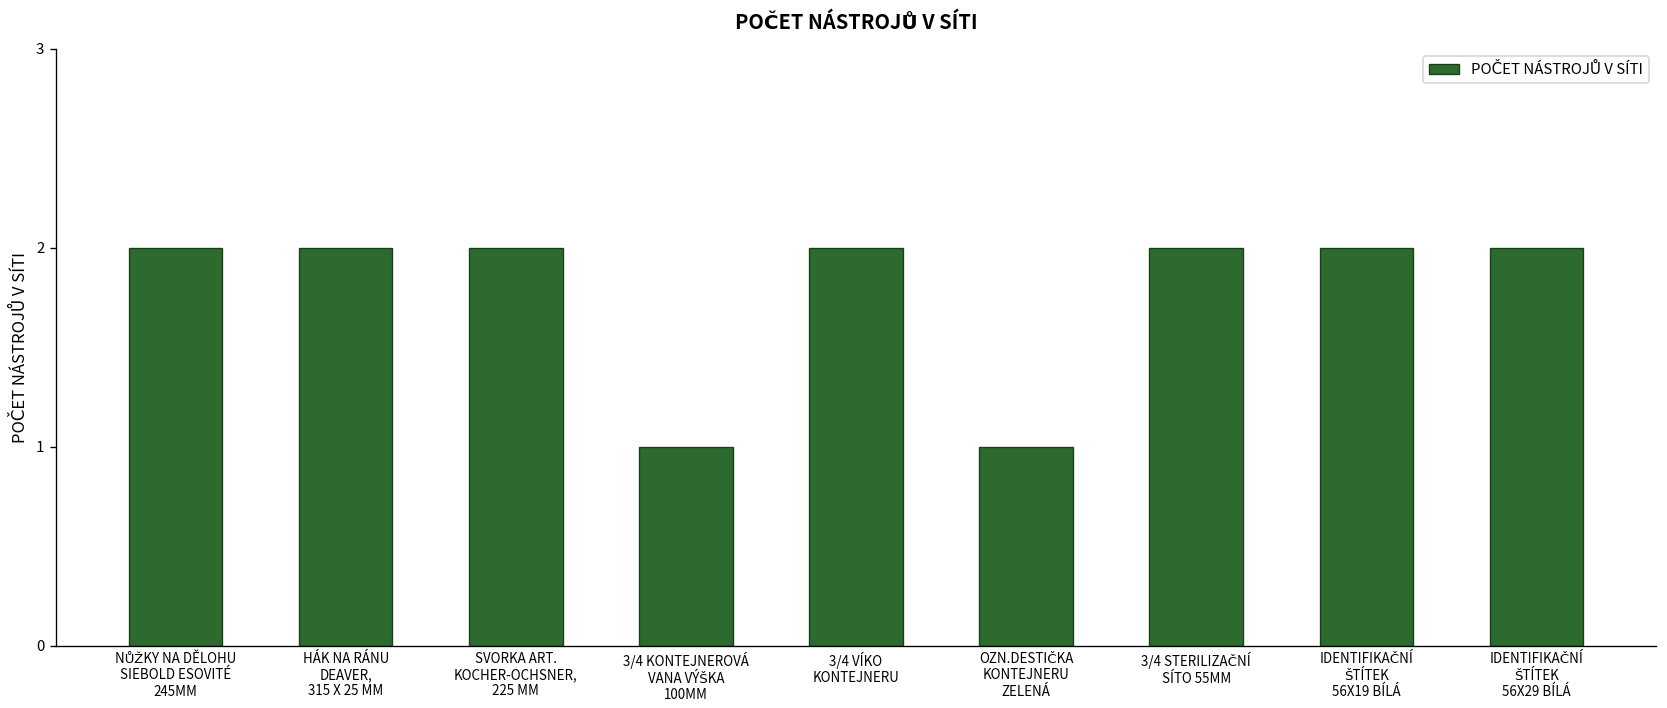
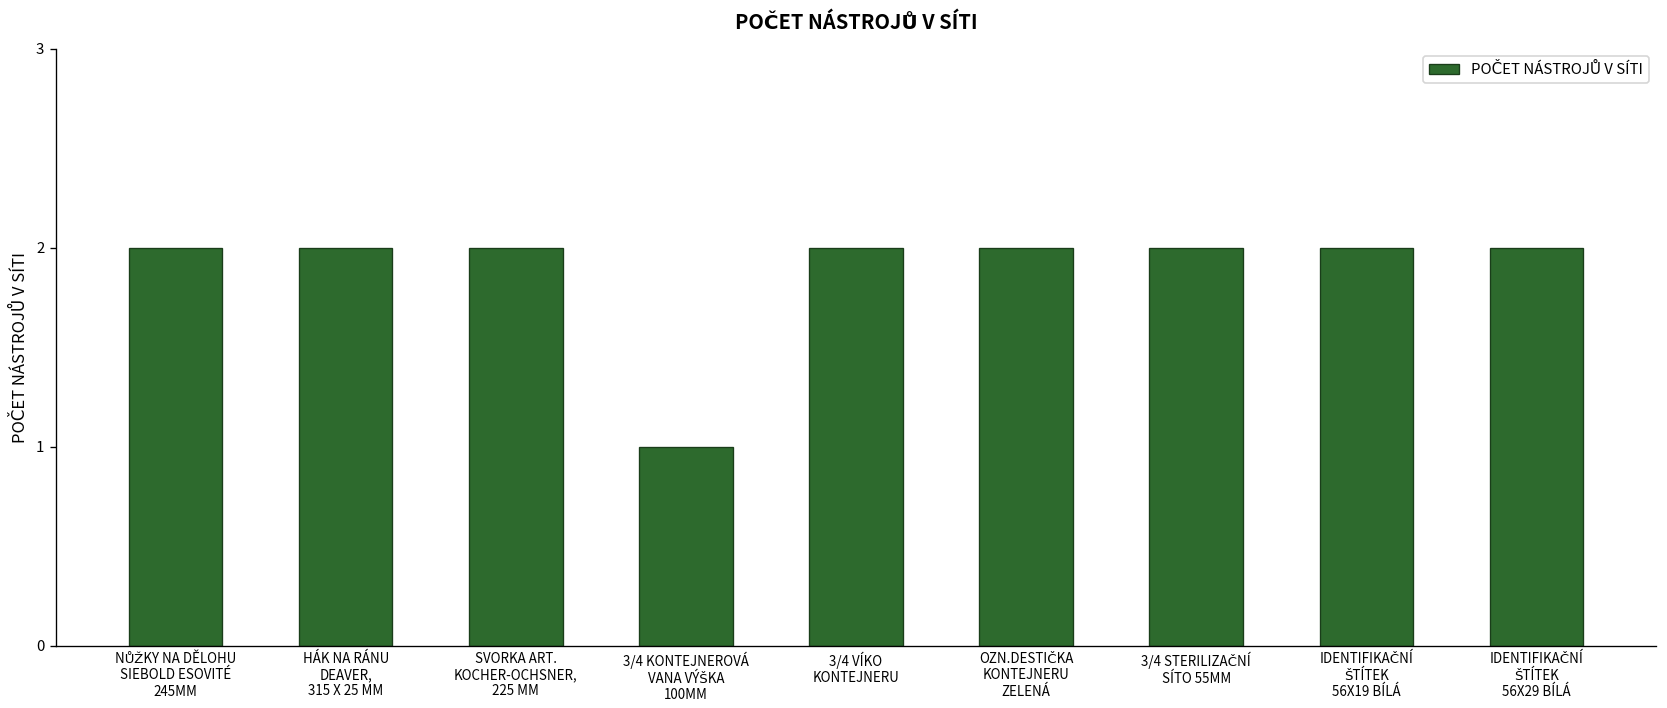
  {
    "NŮŽKY NA DĚLOHU SIEBOLD ESOVITÉ 245MM": 2,
    "HÁK NA RÁNU DEAVER, 315 X 25 MM": 2,
    "SVORKA ART. KOCHER-OCHSNER, 225 MM": 2,
    "3/4 KONTEJNEROVÁ VANA VÝŠKA 100MM": 1,
    "3/4 VÍKO KONTEJNERU": 2,
-   "OZN.DESTIČKA KONTEJNERU ZELENÁ": 1,
+   "OZN.DESTIČKA KONTEJNERU ZELENÁ": 2,
    "3/4 STERILIZAČNÍ SÍTO 55MM": 2,
    "IDENTIFIKAČNÍ ŠTÍTEK 56X19 BÍLÁ": 2,
    "IDENTIFIKAČNÍ ŠTÍTEK 56X29 BÍLÁ": 2
  }
